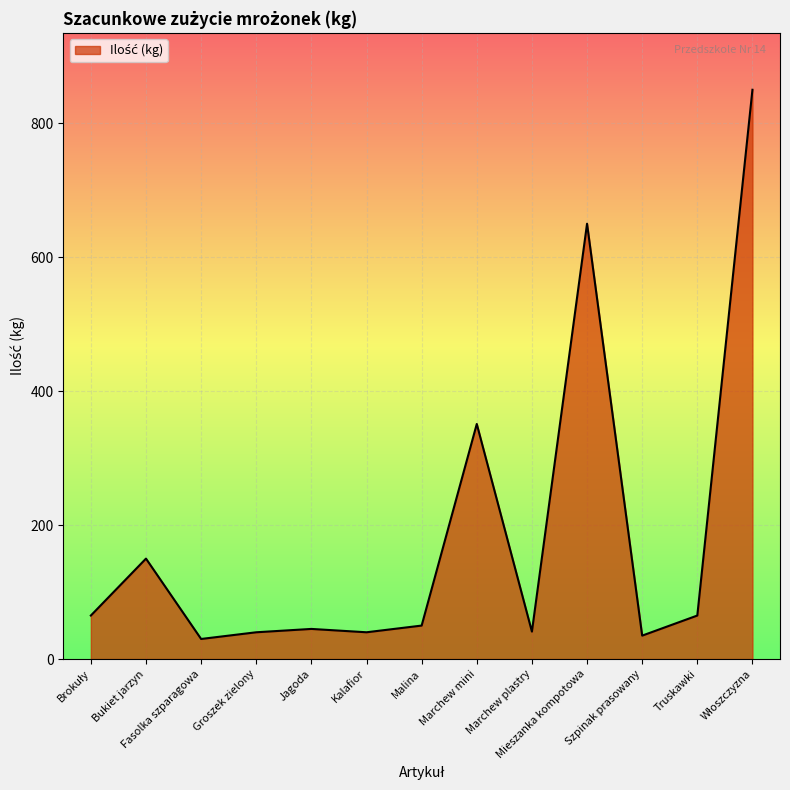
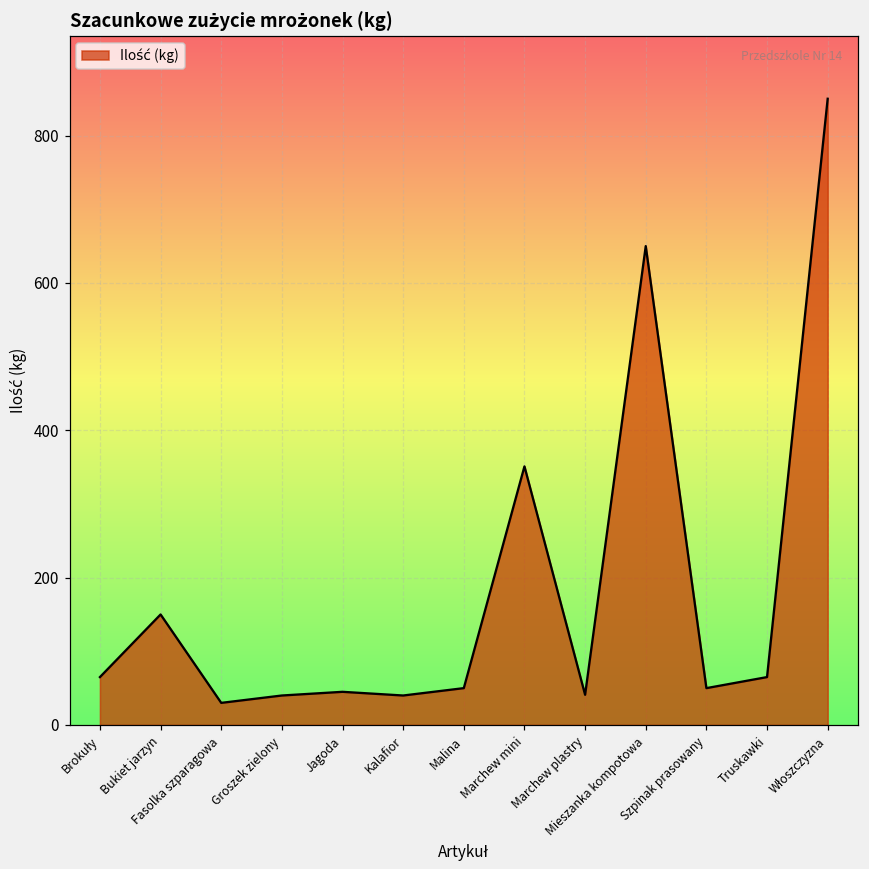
  {
    "Brokuły": 70,
    "Bukiet jarzyn": 150,
    "Fasolka szparagowa": 30,
    "Groszek zielony": 40,
    "Jagoda": 50,
    "Kalafior": 40,
    "Malina": 50,
    "Marchew mini": 350,
    "Marchew plastry": 40,
    "Mieszanka kompotowa": 650,
-   "Szpinak prasowany": 40,
+   "Szpinak prasowany": 50,
    "Truskawki": 70,
    "Włoszczyzna": 850
  }
